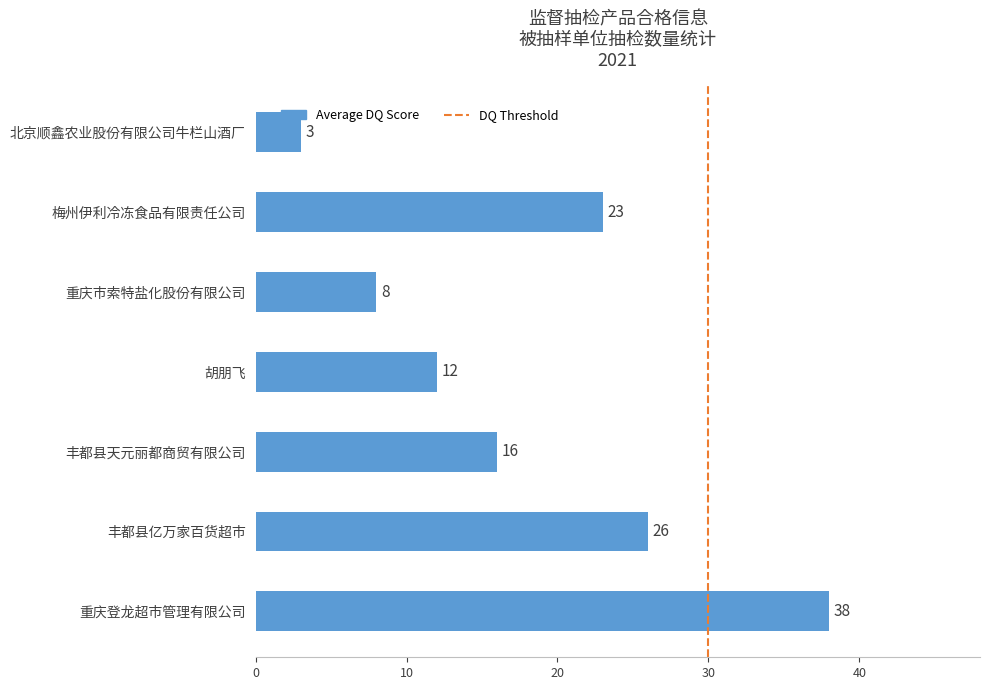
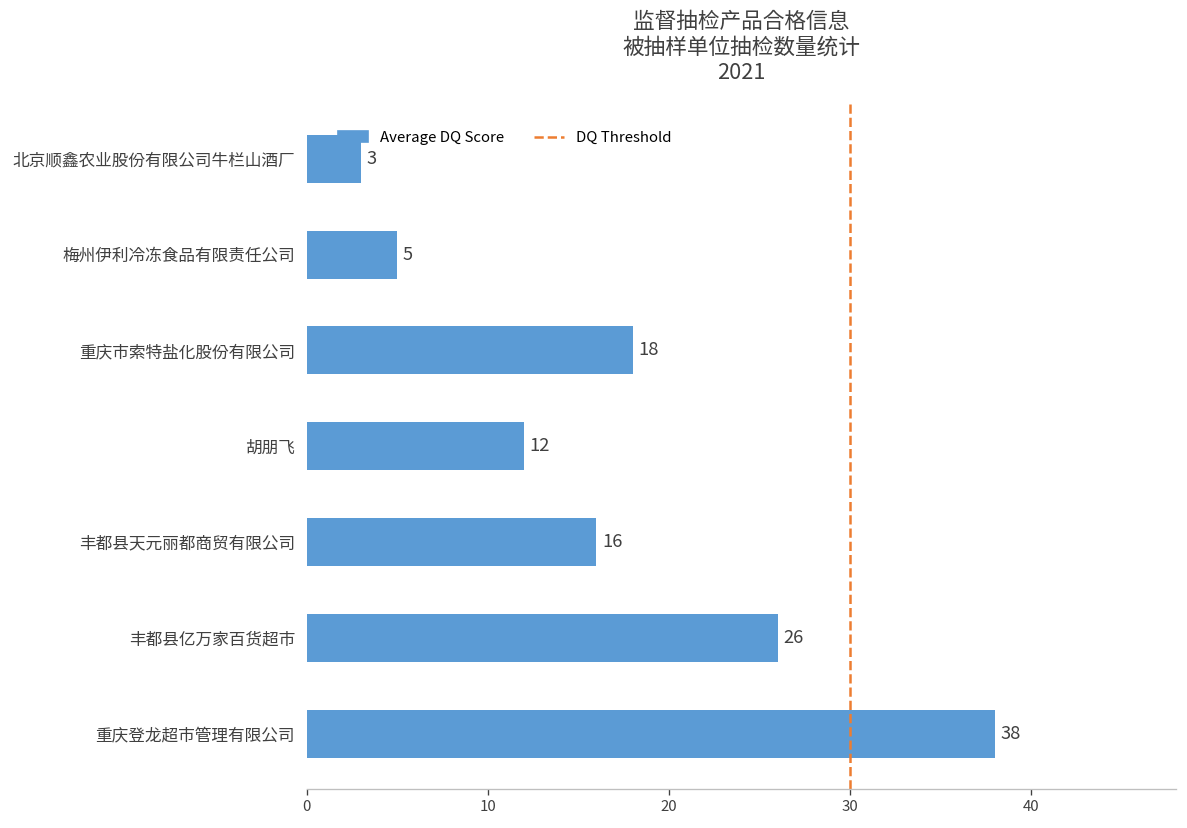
  {
    "北京顺鑫农业股份有限公司牛栏山酒厂": 3,
-   "梅州伊利冷冻食品有限责任公司": 23,
-   "重庆市索特盐化股份有限公司": 8,
+   "梅州伊利冷冻食品有限责任公司": 5,
+   "重庆市索特盐化股份有限公司": 18,
    "胡朋飞": 12,
    "丰都县天元丽都商贸有限公司": 16,
    "丰都县亿万家百货超市": 26,
    "重庆登龙超市管理有限公司": 38
  }
